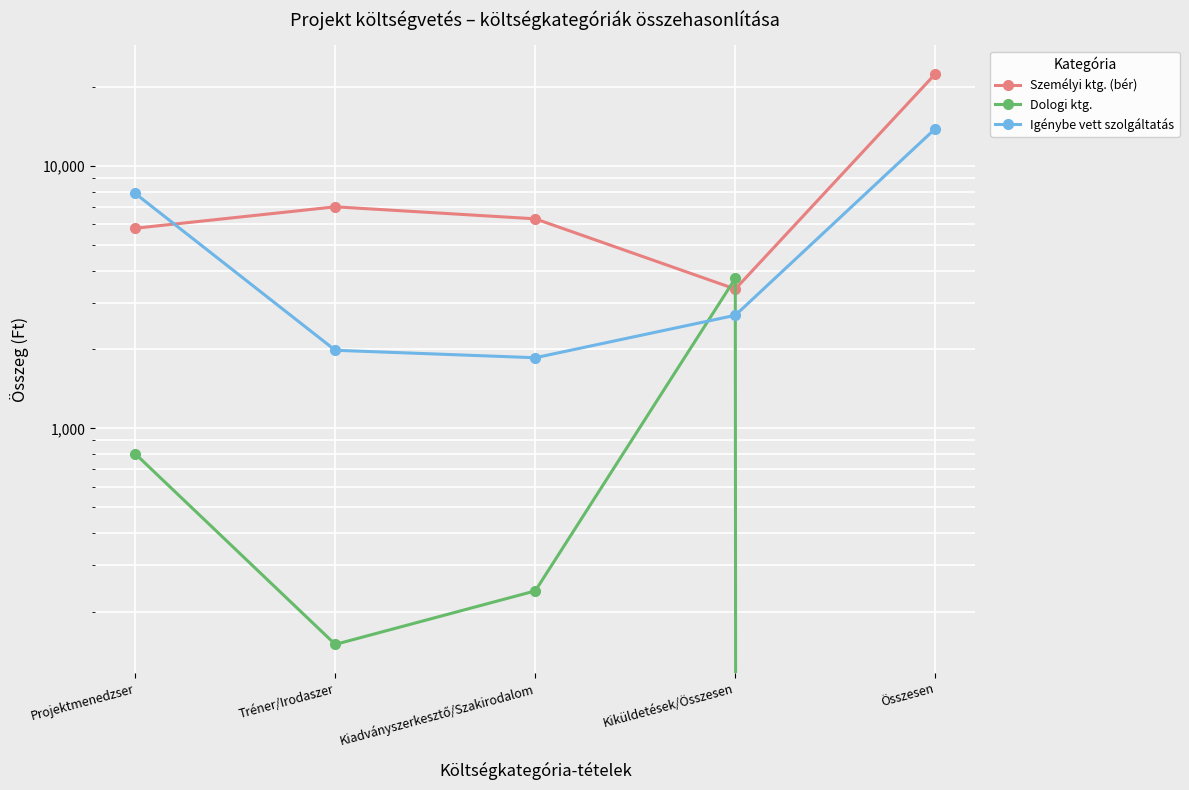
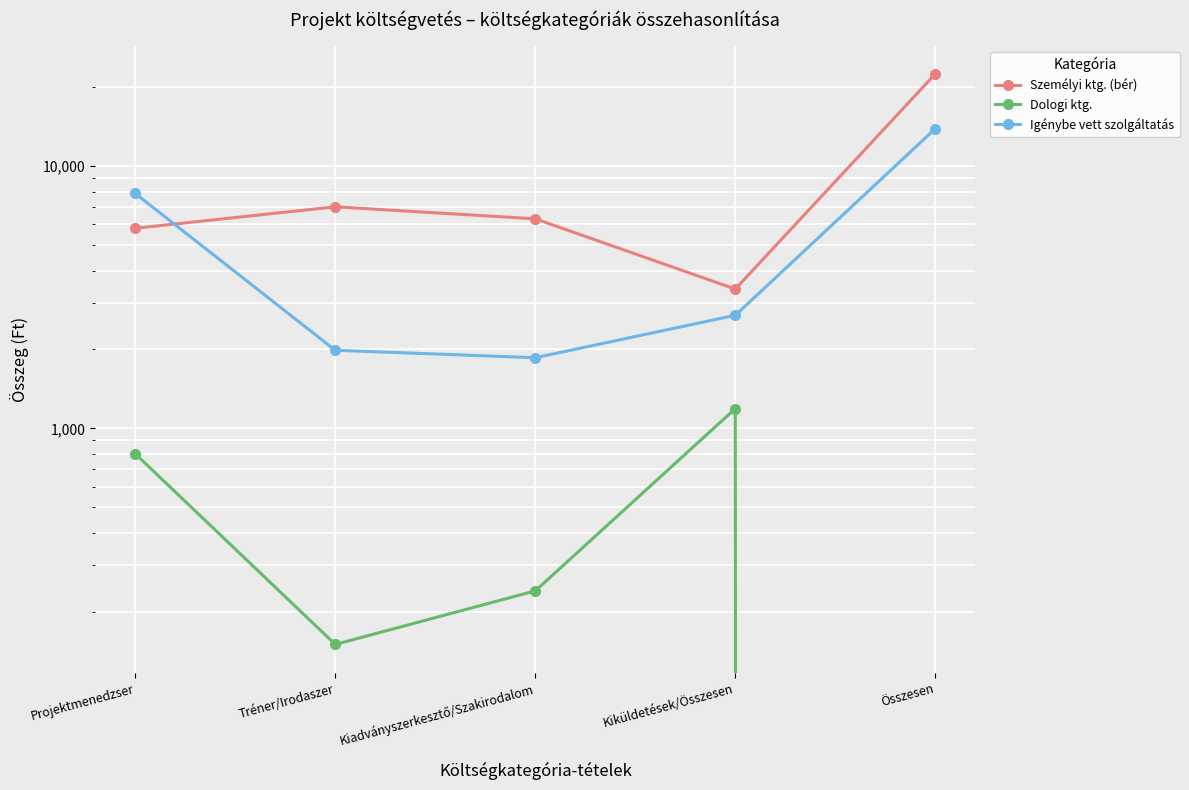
  {
    "Személyi ktg. (bér)": {
      "Projektmenedzser": "5,800",
      "Tréner/Irodaszer": "7,000",
      "Kiadványszerkesztő/Szakirodalom": "6,300",
      "Kiküldetések/Összesen": "3,400",
      "Összesen": "23,000"
    },
    "Dologi ktg.": {
      "Projektmenedzser": "800",
      "Tréner/Irodaszer": "150",
      "Kiadványszerkesztő/Szakirodalom": "240",
-     "Kiküldetések/Összesen": "3,700"
+     "Kiküldetések/Összesen": "1,200"
    },
    "Igénybe vett szolgáltatás": {
      "Projektmenedzser": "7,900",
      "Tréner/Irodaszer": "2,000",
      "Kiadványszerkesztő/Szakirodalom": "1,900",
      "Kiküldetések/Összesen": "2,700",
      "Összesen": "14,000"
    }
  }
